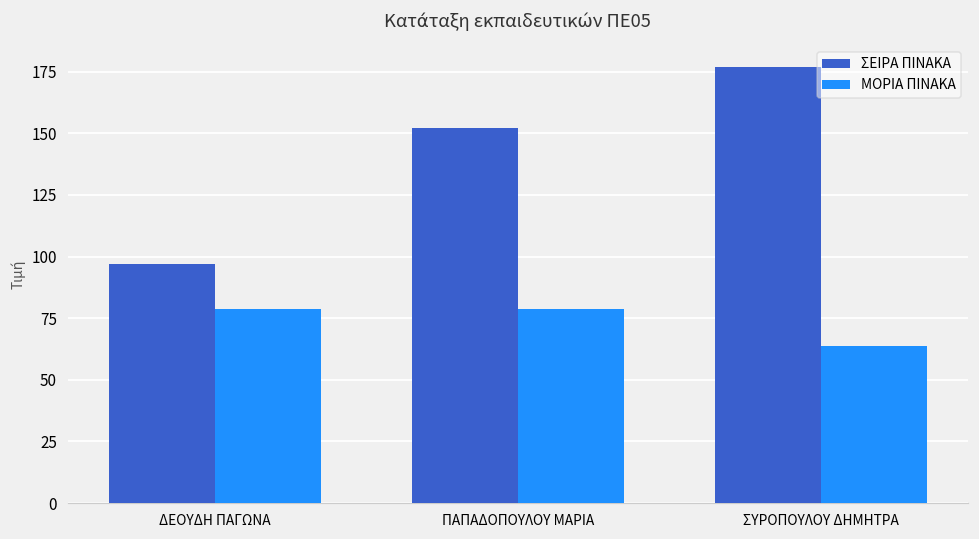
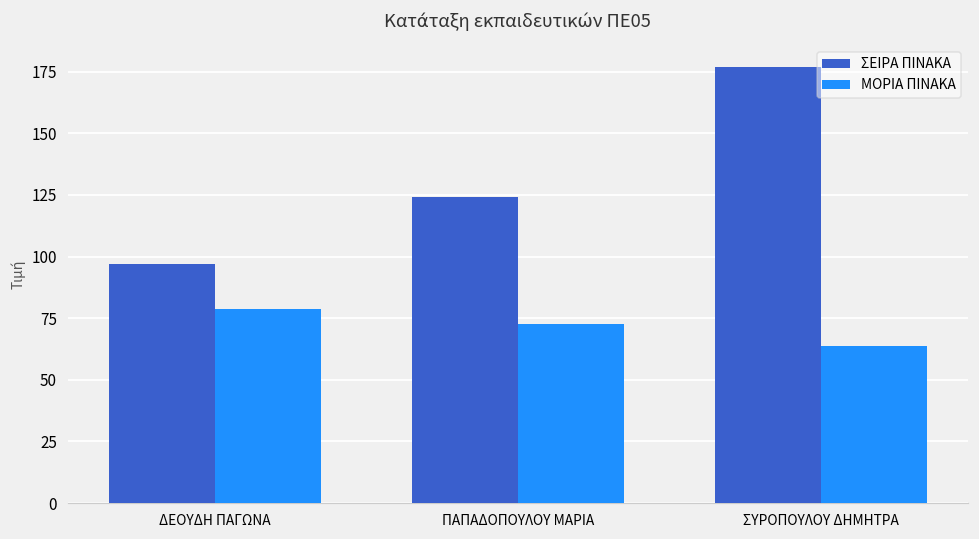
  {
    "ΣΕΙΡΑ ΠΙΝΑΚΑ": {
      "ΔΕΟΥΔΗ ΠΑΓΩΝΑ": 97,
-     "ΠΑΠΑΔΟΠΟΥΛΟΥ ΜΑΡΙΑ": 152,
+     "ΠΑΠΑΔΟΠΟΥΛΟΥ ΜΑΡΙΑ": 124,
      "ΣΥΡΟΠΟΥΛΟΥ ΔΗΜΗΤΡΑ": 177
    },
    "ΜΟΡΙΑ ΠΙΝΑΚΑ": {
      "ΔΕΟΥΔΗ ΠΑΓΩΝΑ": 79,
-     "ΠΑΠΑΔΟΠΟΥΛΟΥ ΜΑΡΙΑ": 79,
+     "ΠΑΠΑΔΟΠΟΥΛΟΥ ΜΑΡΙΑ": 73,
      "ΣΥΡΟΠΟΥΛΟΥ ΔΗΜΗΤΡΑ": 64
    }
  }
